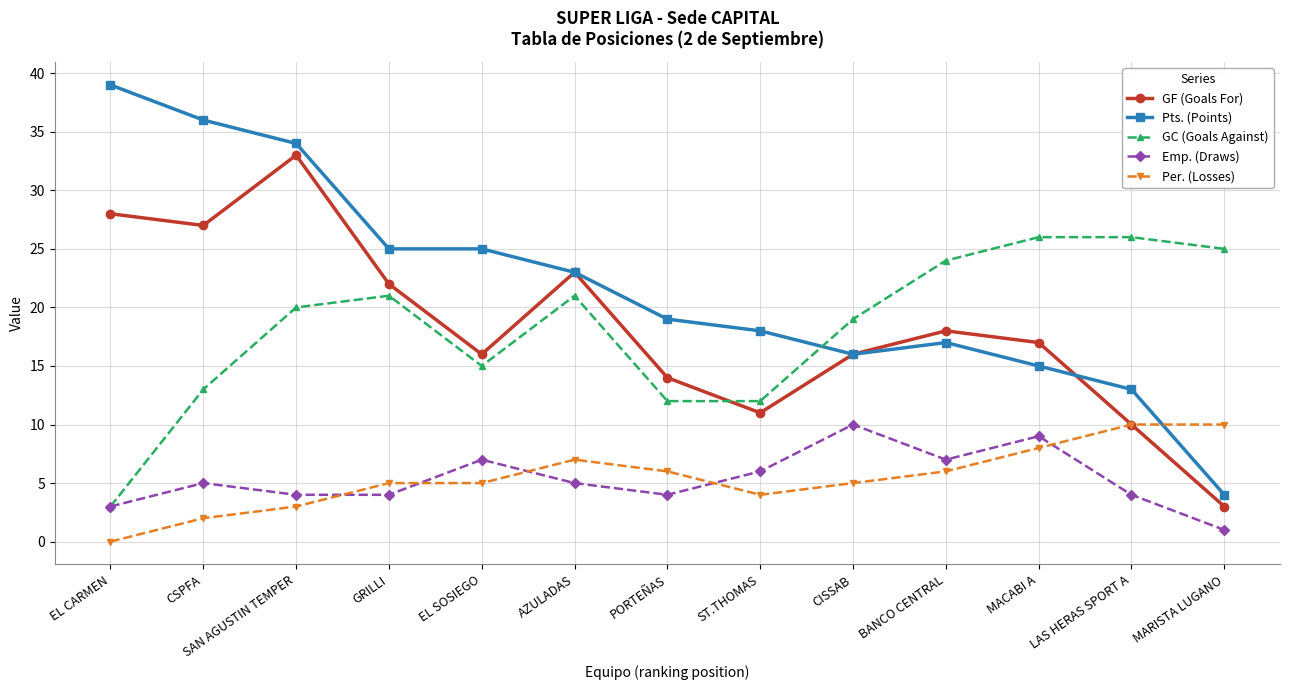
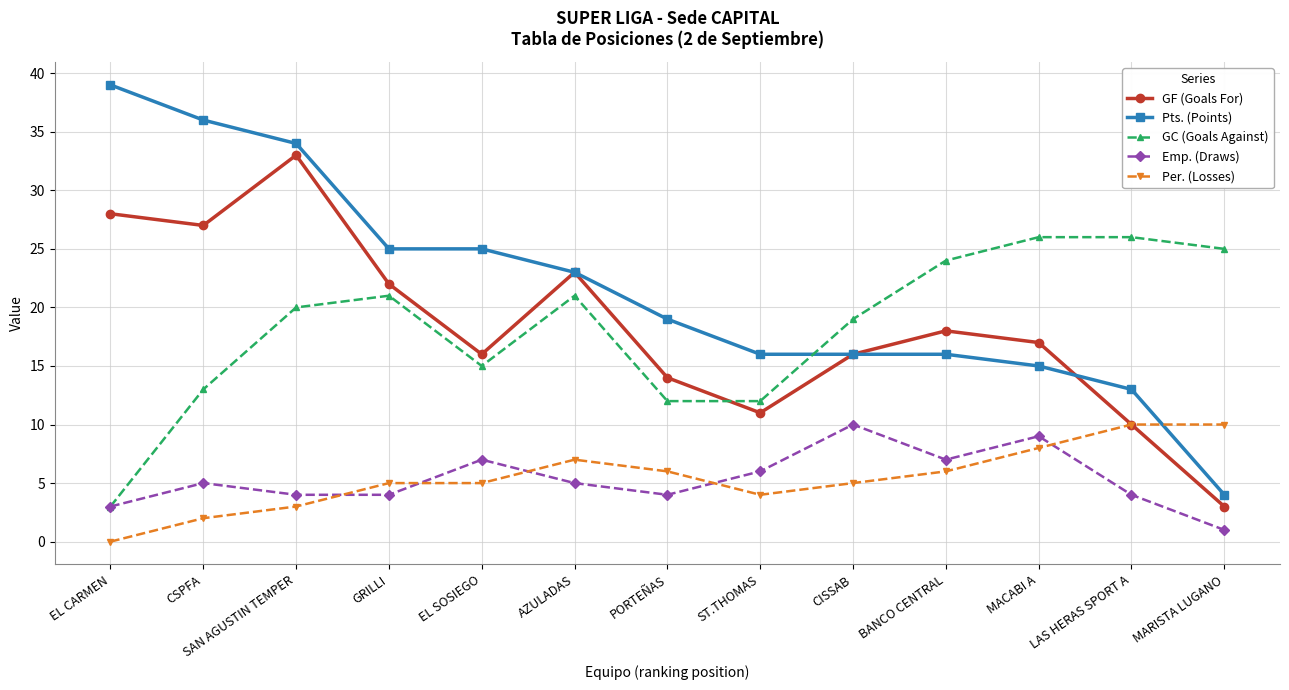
  {
    "GF (Goals For)": {
      "EL CARMEN": 28,
      "CSPFA": 27,
      "SAN AGUSTIN TEMPER": 33,
      "GRILLI": 22,
      "EL SOSIEGO": 16,
      "PORTEÑAS": 14,
      "ST.THOMAS": 11,
      "BANCO CENTRAL": 18,
      "MACABI A": 17,
      "MARISTA LUGANO": 3
    },
    "Pts. (Points)": {
      "EL CARMEN": 39,
      "CSPFA": 36,
      "SAN AGUSTIN TEMPER": 34,
      "GRILLI": 25,
      "EL SOSIEGO": 25,
      "PORTEÑAS": 19,
-     "ST.THOMAS": 18,
-     "BANCO CENTRAL": 17,
+     "ST.THOMAS": 16,
+     "BANCO CENTRAL": 16,
      "MACABI A": 15,
      "LAS HERAS SPORT A": 13,
      "MARISTA LUGANO": 4
    },
    "GC (Goals Against)": {
      "CSPFA": 13,
      "SAN AGUSTIN TEMPER": 20,
      "GRILLI": 21,
      "EL SOSIEGO": 15,
      "AZULADAS": 21,
      "PORTEÑAS": 12,
      "ST.THOMAS": 12,
      "CISSAB": 19,
      "BANCO CENTRAL": 24,
      "MACABI A": 26,
      "LAS HERAS SPORT A": 26,
      "MARISTA LUGANO": 25
    },
    "Emp. (Draws)": {
      "CSPFA": 5,
      "SAN AGUSTIN TEMPER": 4,
      "GRILLI": 4,
      "EL SOSIEGO": 7,
      "AZULADAS": 5,
      "PORTEÑAS": 4,
      "ST.THOMAS": 6,
      "CISSAB": 10,
      "BANCO CENTRAL": 7,
      "MACABI A": 9,
      "LAS HERAS SPORT A": 4,
      "MARISTA LUGANO": 1
    },
    "Per. (Losses)": {
      "EL CARMEN": 0,
      "CSPFA": 2,
      "SAN AGUSTIN TEMPER": 3,
      "GRILLI": 5,
      "EL SOSIEGO": 5,
      "AZULADAS": 7,
      "PORTEÑAS": 6,
      "ST.THOMAS": 4,
      "CISSAB": 5,
      "BANCO CENTRAL": 6,
      "MACABI A": 8,
      "MARISTA LUGANO": 10
    }
  }
